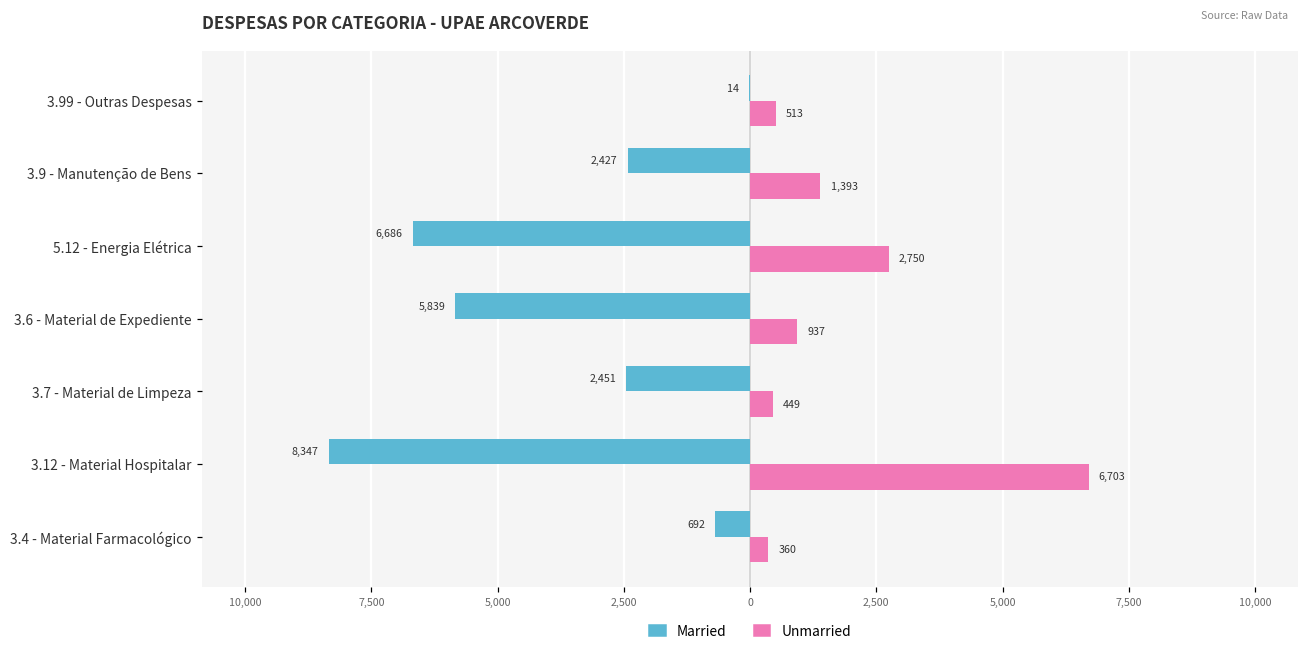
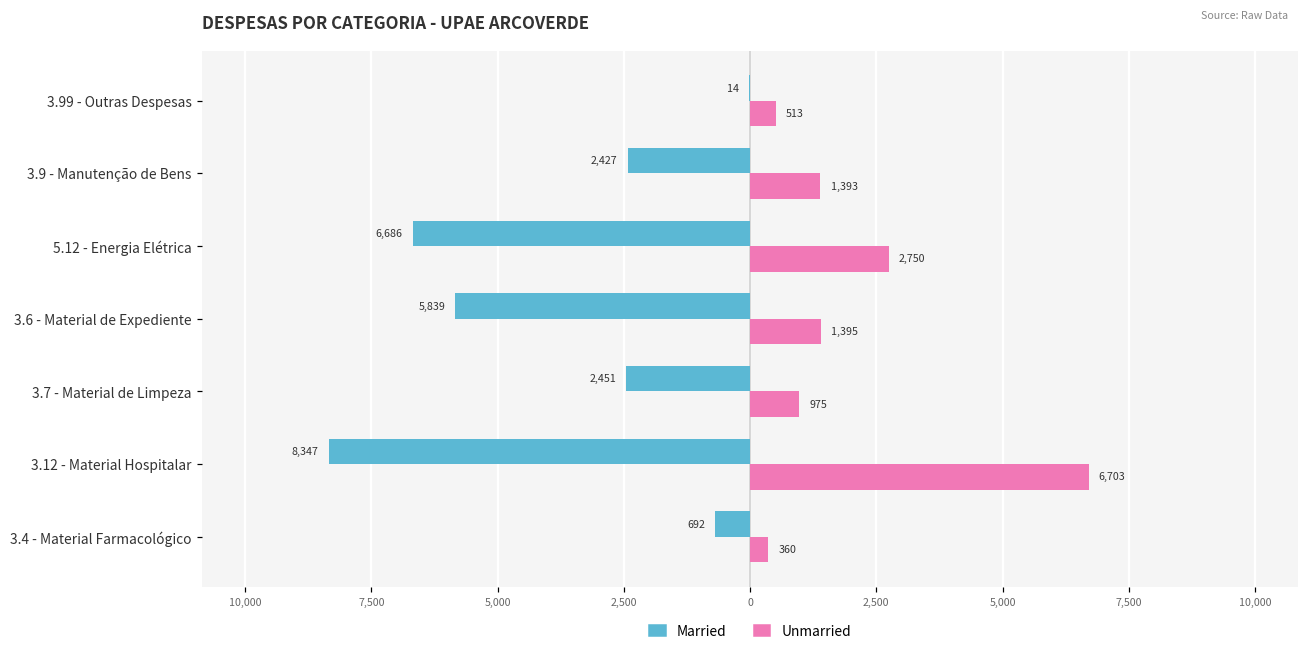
  {
    "Unmarried": {
      "3.99 - Outras Despesas": "513",
      "3.9 - Manutenção de Bens": "1,393",
      "5.12 - Energia Elétrica": "2,750",
-     "3.6 - Material de Expediente": "937",
-     "3.7 - Material de Limpeza": "449",
+     "3.6 - Material de Expediente": "1,395",
+     "3.7 - Material de Limpeza": "975",
      "3.12 - Material Hospitalar": "6,703",
      "3.4 - Material Farmacológico": "360"
    }
  }
